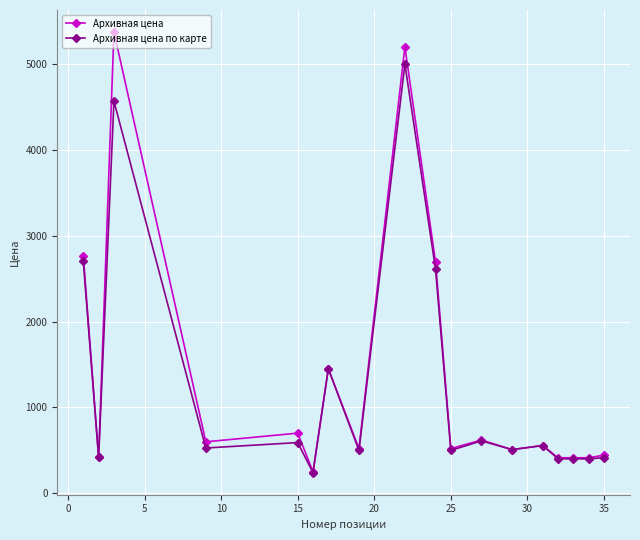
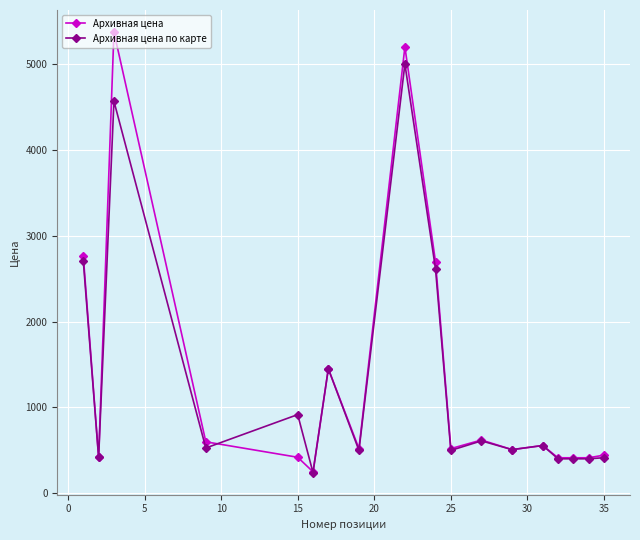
  {
    "Архивная цена": {
-     "15": 700,
+     "15": 400,
      "35": 400
    },
    "Архивная цена по карте": {
-     "15": 600,
+     "15": 900,
      "35": 400
    }
  }
